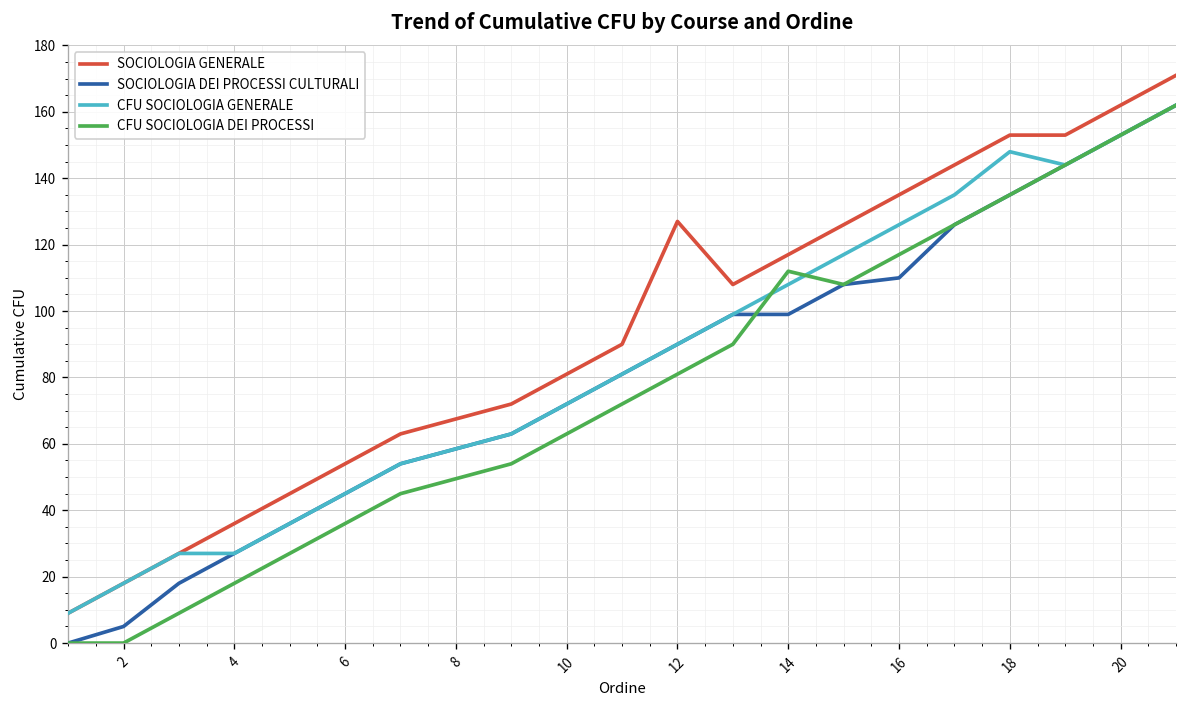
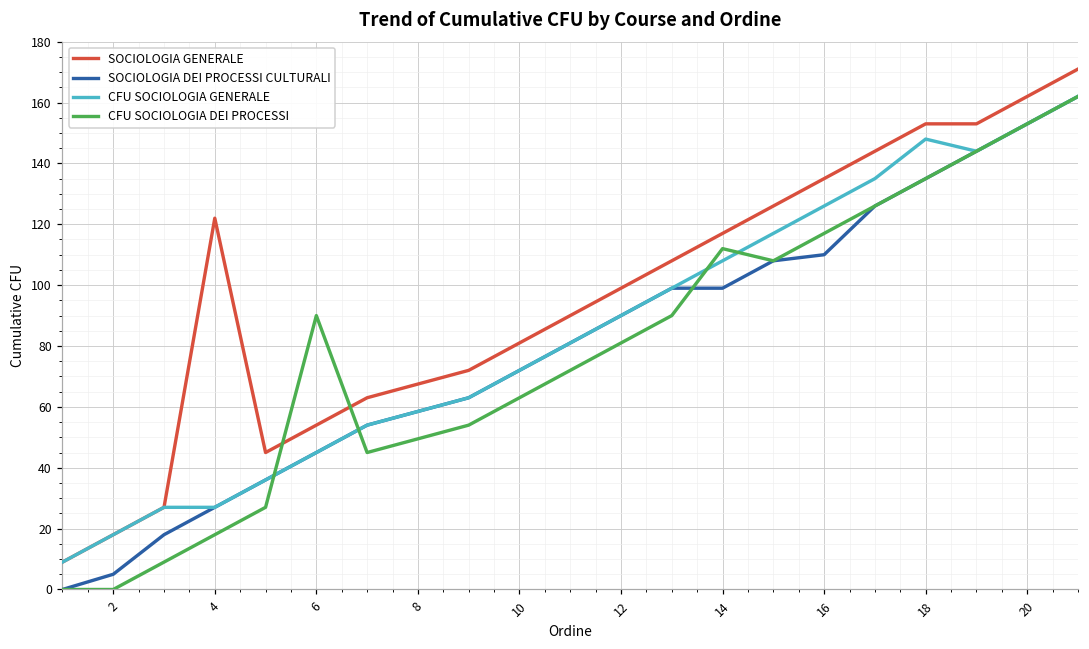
  {
    "SOCIOLOGIA GENERALE": {
-     "4": 36,
+     "4": 122,
      "6": 54,
      "10": 81,
-     "12": 127,
+     "12": 99,
      "14": 117,
      "16": 135,
      "18": 153,
      "20": 162
    },
    "SOCIOLOGIA DEI PROCESSI CULTURALI": {
      "2": 5,
      "14": 99,
      "16": 110
    },
    "CFU SOCIOLOGIA GENERALE": {
      "14": 108,
      "16": 126,
      "18": 148
    },
    "CFU SOCIOLOGIA DEI PROCESSI": {
      "2": 0,
      "4": 18,
-     "6": 36,
+     "6": 90,
      "10": 63,
      "12": 81,
      "14": 112,
      "16": 117
    }
  }
